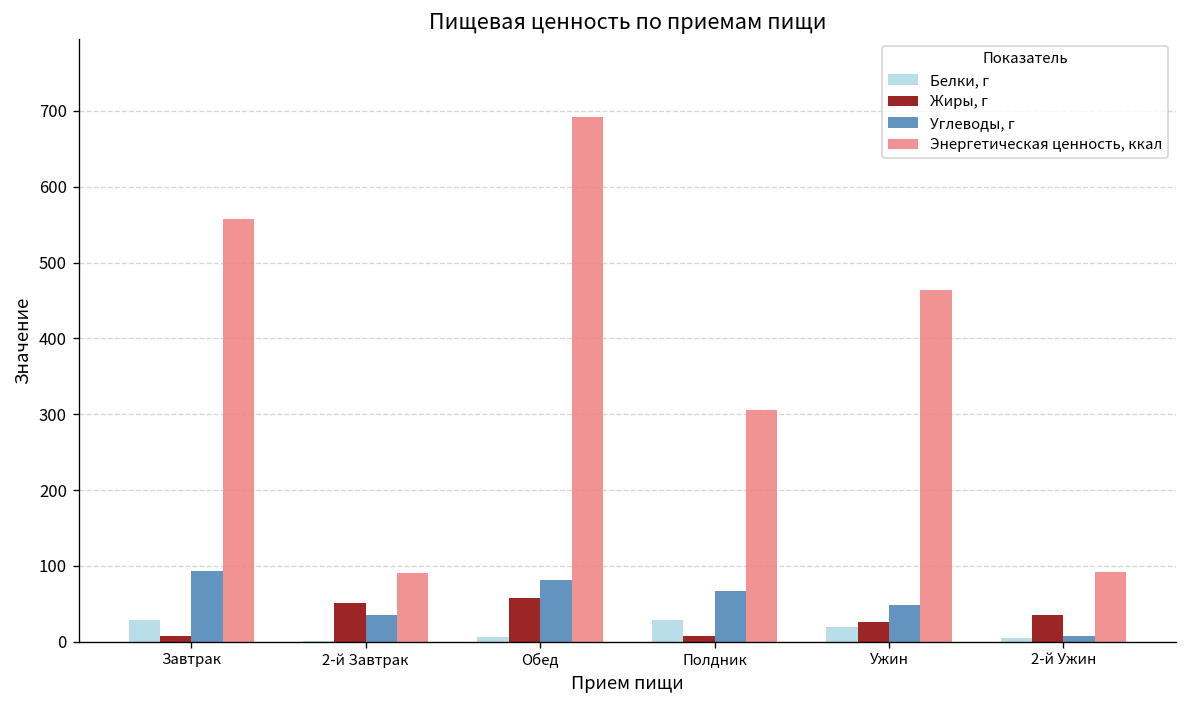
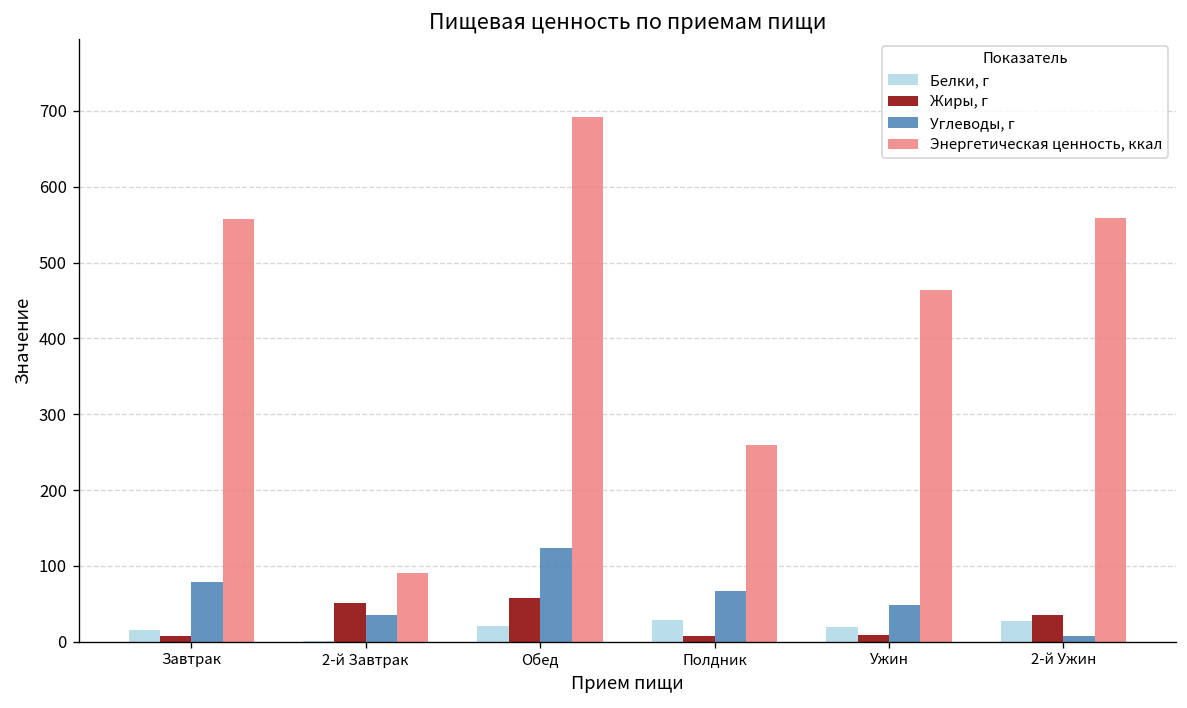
  {
    "Белки, г": {
-     "Завтрак": 30,
-     "Обед": 10,
+     "Завтрак": 20,
+     "Обед": 20,
      "Полдник": 30,
      "Ужин": 20,
-     "2-й Ужин": 10
+     "2-й Ужин": 30
    },
    "Жиры, г": {
      "Завтрак": 10,
      "2-й Завтрак": 50,
      "Обед": 60,
      "Полдник": 10,
-     "Ужин": 30,
+     "Ужин": 10,
      "2-й Ужин": 40
    },
    "Углеводы, г": {
-     "Завтрак": 90,
+     "Завтрак": 80,
      "2-й Завтрак": 30,
-     "Обед": 80,
+     "Обед": 120,
      "Полдник": 70,
      "Ужин": 50,
      "2-й Ужин": 10
    },
    "Энергетическая ценность, ккал": {
      "Завтрак": 560,
      "2-й Завтрак": 90,
      "Обед": 690,
-     "Полдник": 310,
+     "Полдник": 260,
      "Ужин": 460,
-     "2-й Ужин": 90
+     "2-й Ужин": 560
    }
  }
